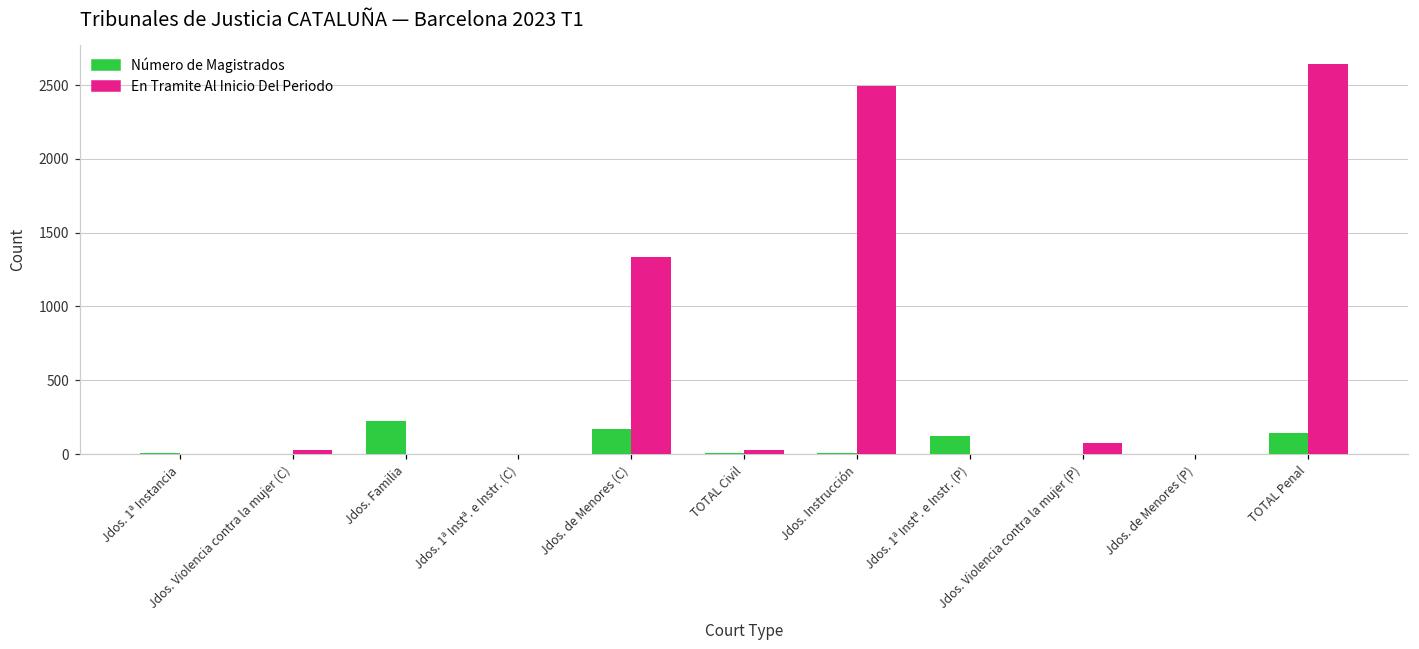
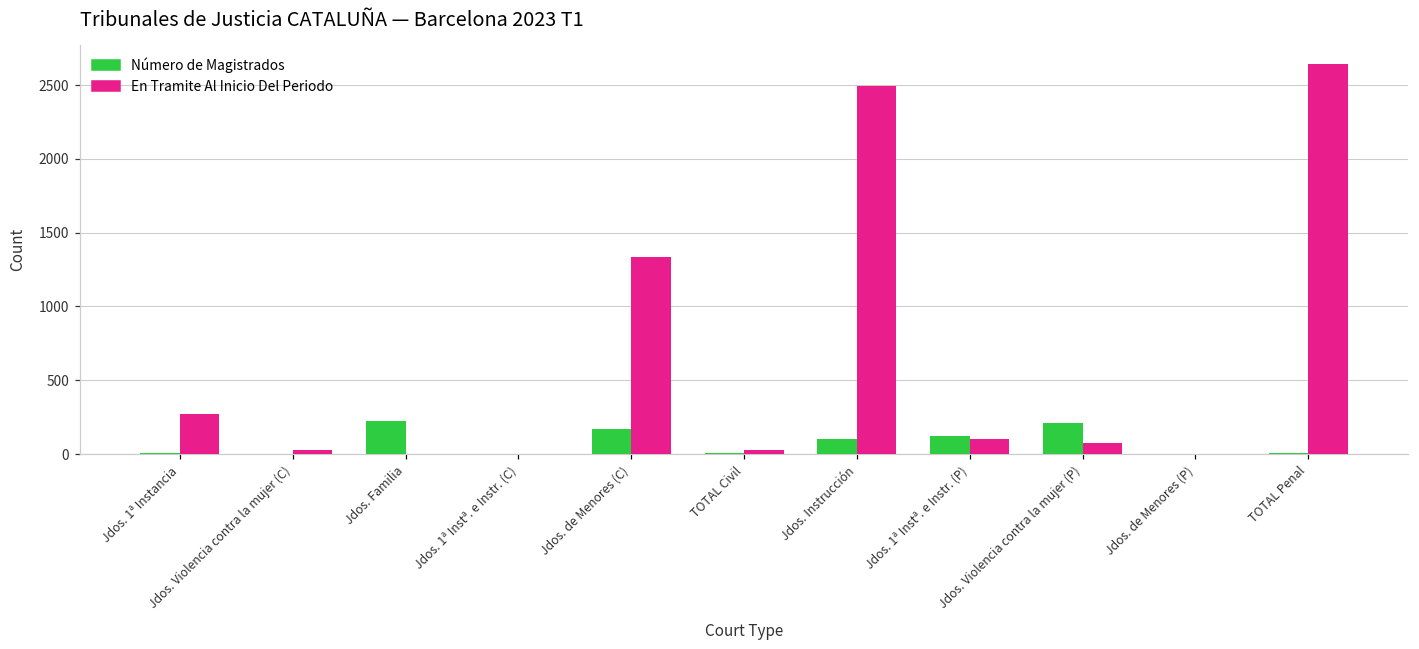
  {
    "Número de Magistrados": {
      "Jdos. Familia": 220,
      "Jdos. 1ª Instª. e Instr. (C)": 0,
      "Jdos. de Menores (C)": 170,
-     "Jdos. Instrucción": 10,
+     "Jdos. Instrucción": 100,
      "Jdos. 1ª Instª. e Instr. (P)": 130,
-     "Jdos. Violencia contra la mujer (P)": 0,
+     "Jdos. Violencia contra la mujer (P)": 210,
      "Jdos. de Menores (P)": 0,
-     "TOTAL Penal": 140
+     "TOTAL Penal": 10
    },
    "En Tramite Al Inicio Del Periodo": {
-     "Jdos. 1ª Instancia": 0,
+     "Jdos. 1ª Instancia": 270,
      "Jdos. Violencia contra la mujer (C)": 30,
      "Jdos. Familia": 0,
      "Jdos. 1ª Instª. e Instr. (C)": 0,
      "Jdos. de Menores (C)": 1340,
      "TOTAL Civil": 30,
      "Jdos. Instrucción": 2490,
-     "Jdos. 1ª Instª. e Instr. (P)": 0,
+     "Jdos. 1ª Instª. e Instr. (P)": 100,
      "Jdos. Violencia contra la mujer (P)": 80,
      "Jdos. de Menores (P)": 0,
      "TOTAL Penal": 2640
    }
  }
